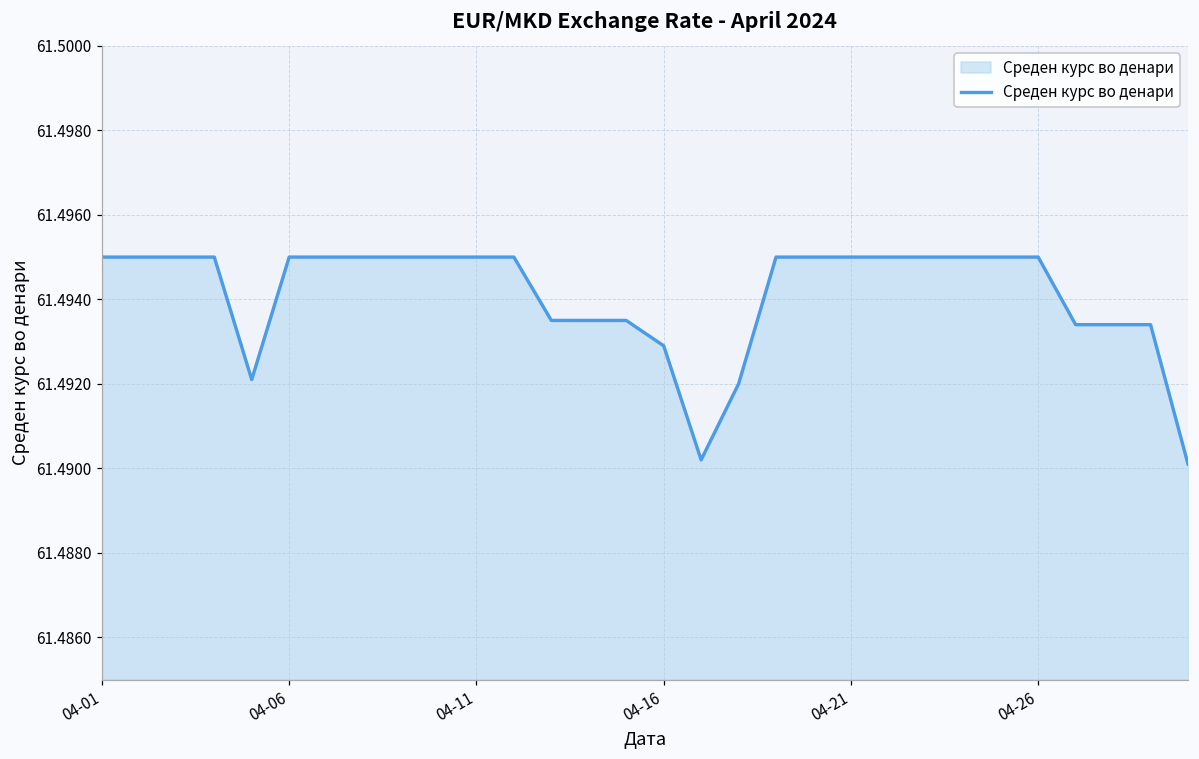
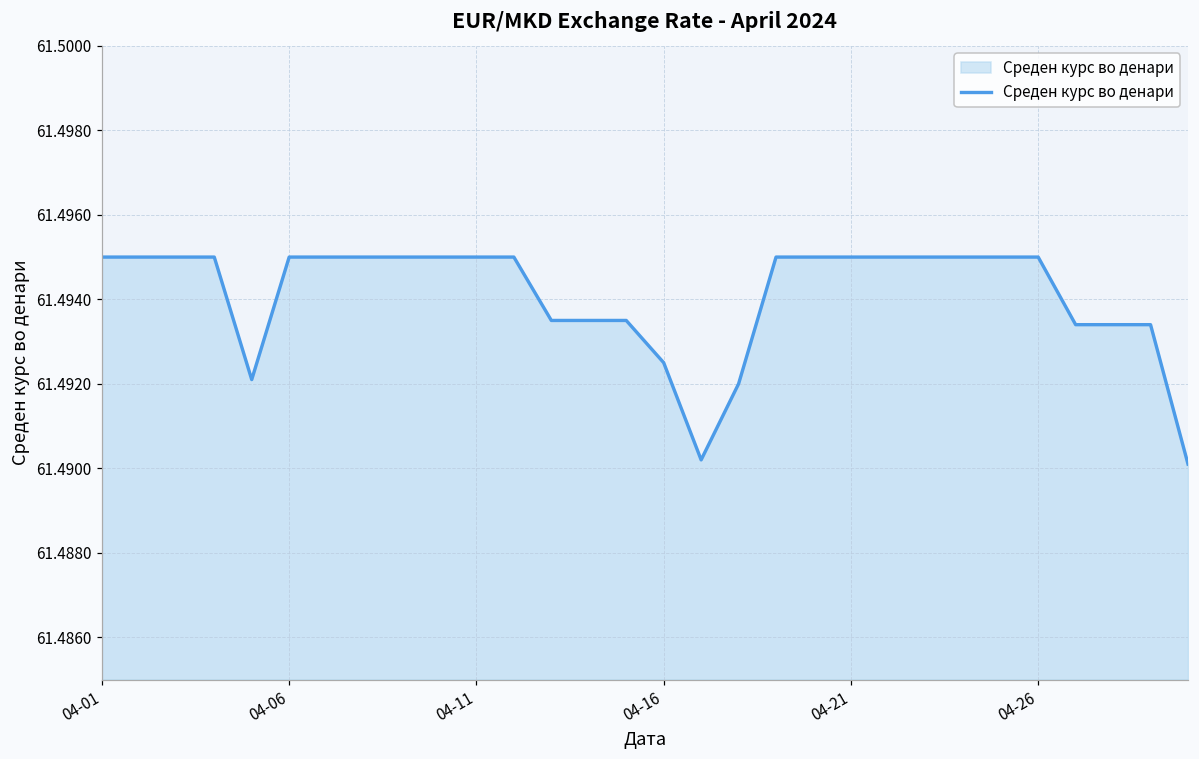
  {
    "04-01": 61.4950,
    "04-06": 61.4950,
    "04-11": 61.4950,
-   "04-16": 61.4929,
+   "04-16": 61.4925,
    "04-21": 61.4950,
    "04-26": 61.4950
  }
